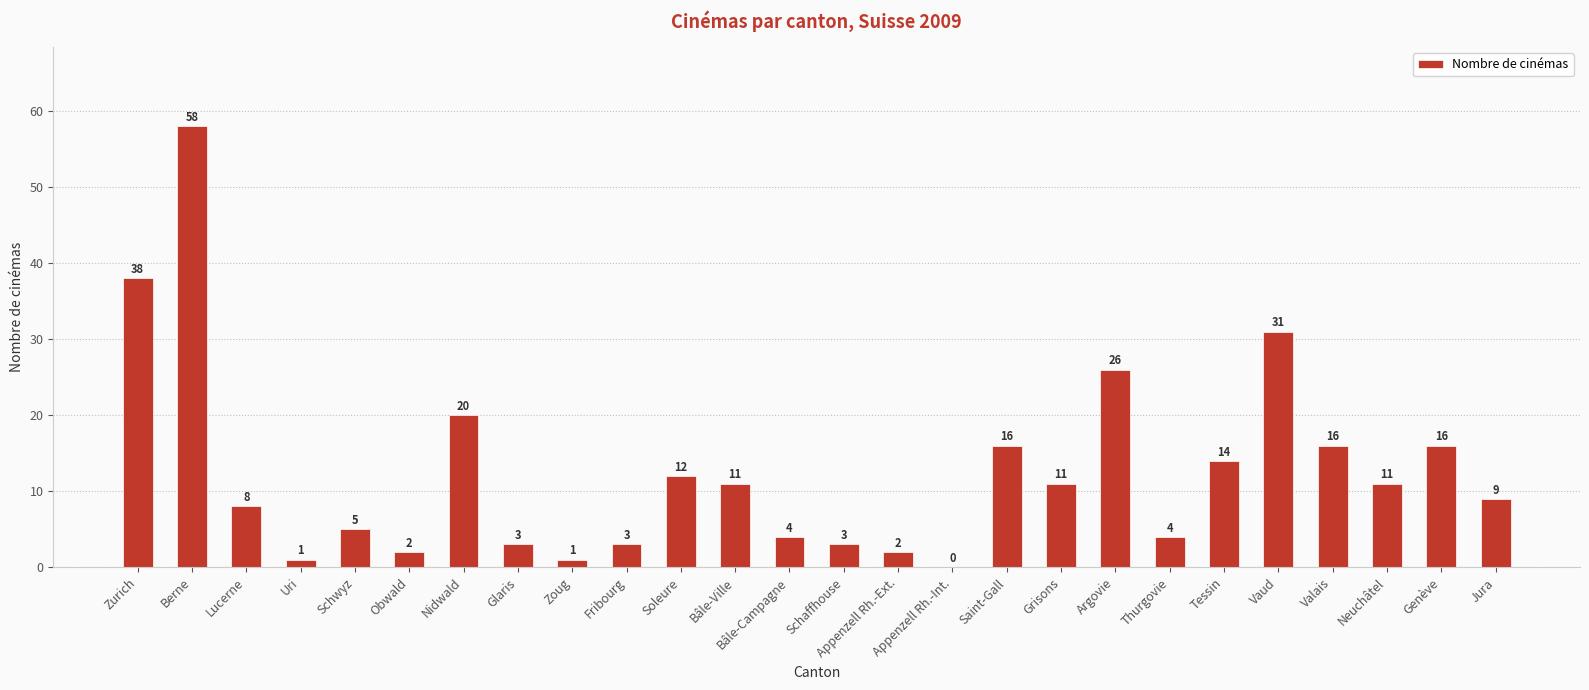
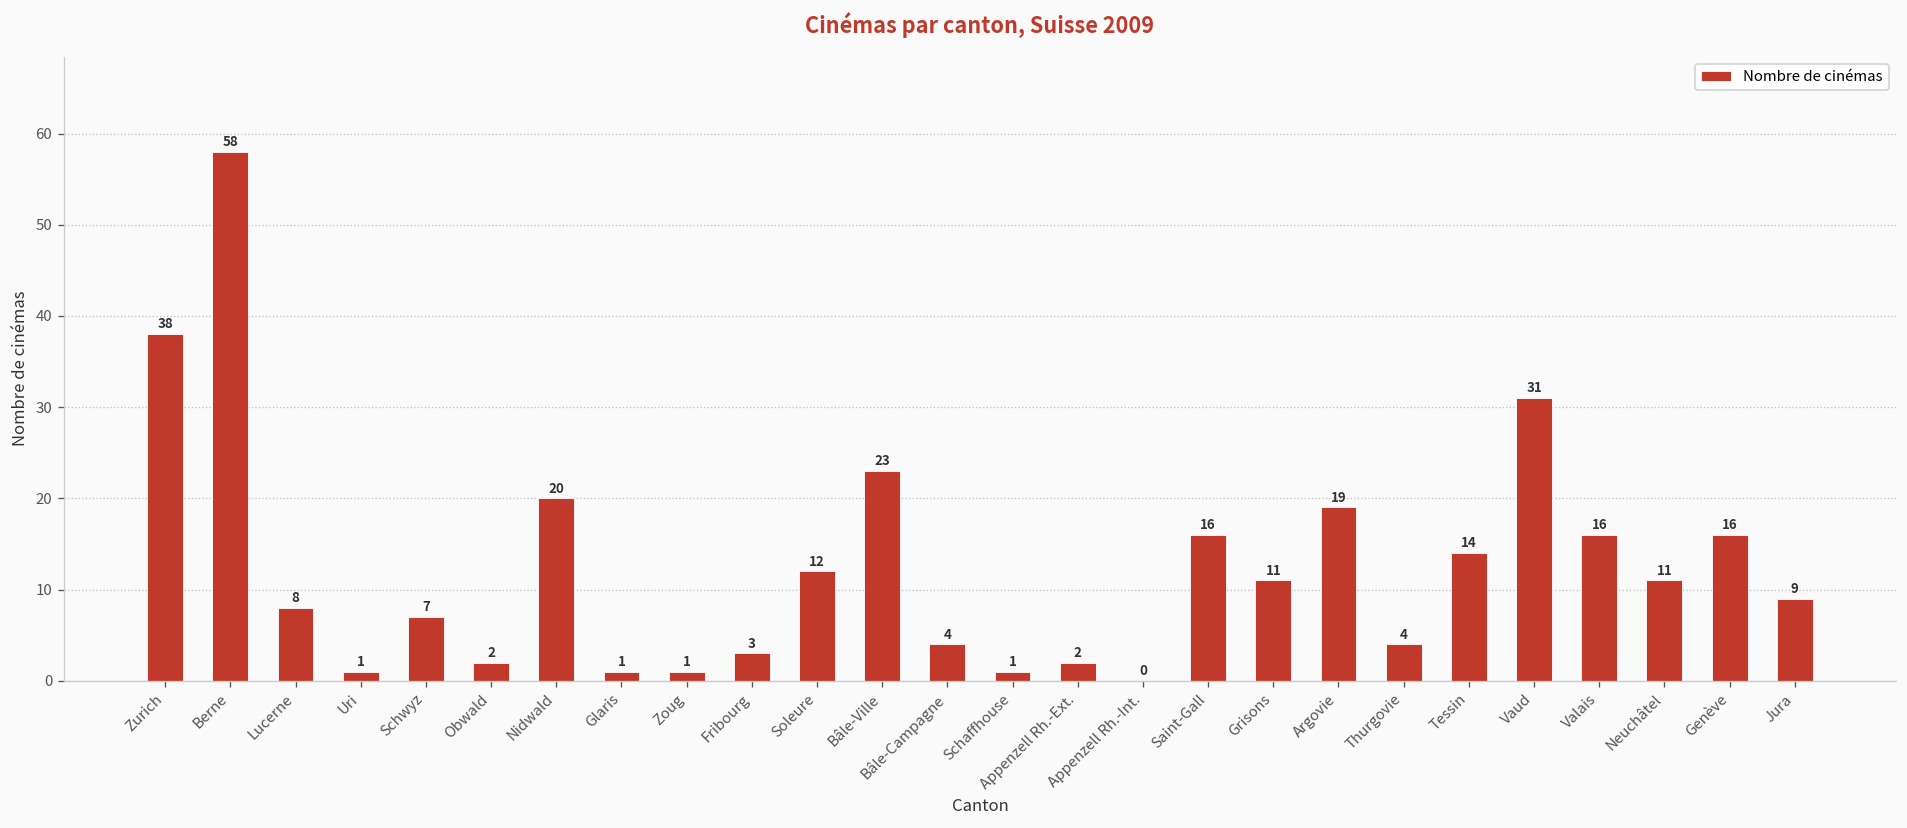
  {
    "Zurich": 38,
    "Berne": 58,
    "Lucerne": 8,
    "Uri": 1,
-   "Schwyz": 5,
+   "Schwyz": 7,
    "Obwald": 2,
    "Nidwald": 20,
-   "Glaris": 3,
+   "Glaris": 1,
    "Zoug": 1,
    "Fribourg": 3,
    "Soleure": 12,
-   "Bâle-Ville": 11,
+   "Bâle-Ville": 23,
    "Bâle-Campagne": 4,
-   "Schaffhouse": 3,
+   "Schaffhouse": 1,
    "Appenzell Rh.-Ext.": 2,
    "Appenzell Rh.-Int.": 0,
    "Saint-Gall": 16,
    "Grisons": 11,
-   "Argovie": 26,
+   "Argovie": 19,
    "Thurgovie": 4,
    "Tessin": 14,
    "Vaud": 31,
    "Valais": 16,
    "Neuchâtel": 11,
    "Genève": 16,
    "Jura": 9
  }
